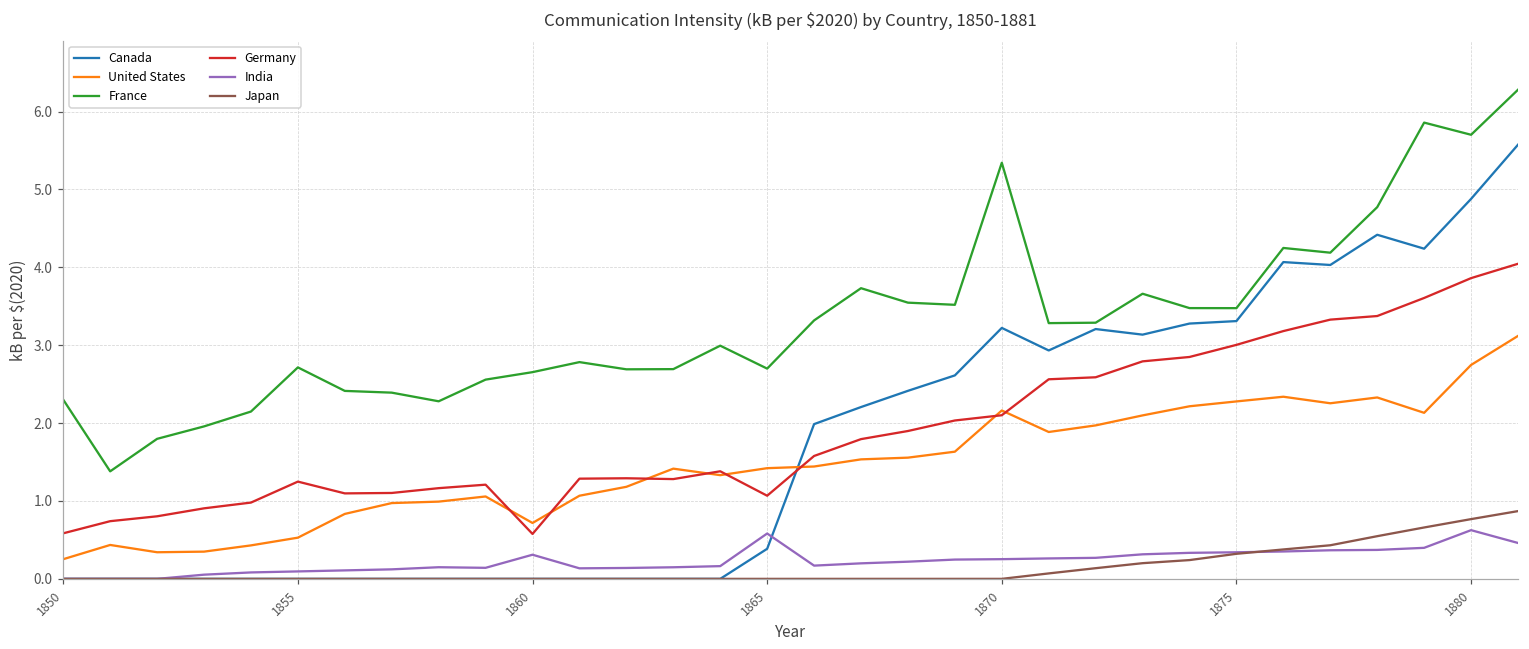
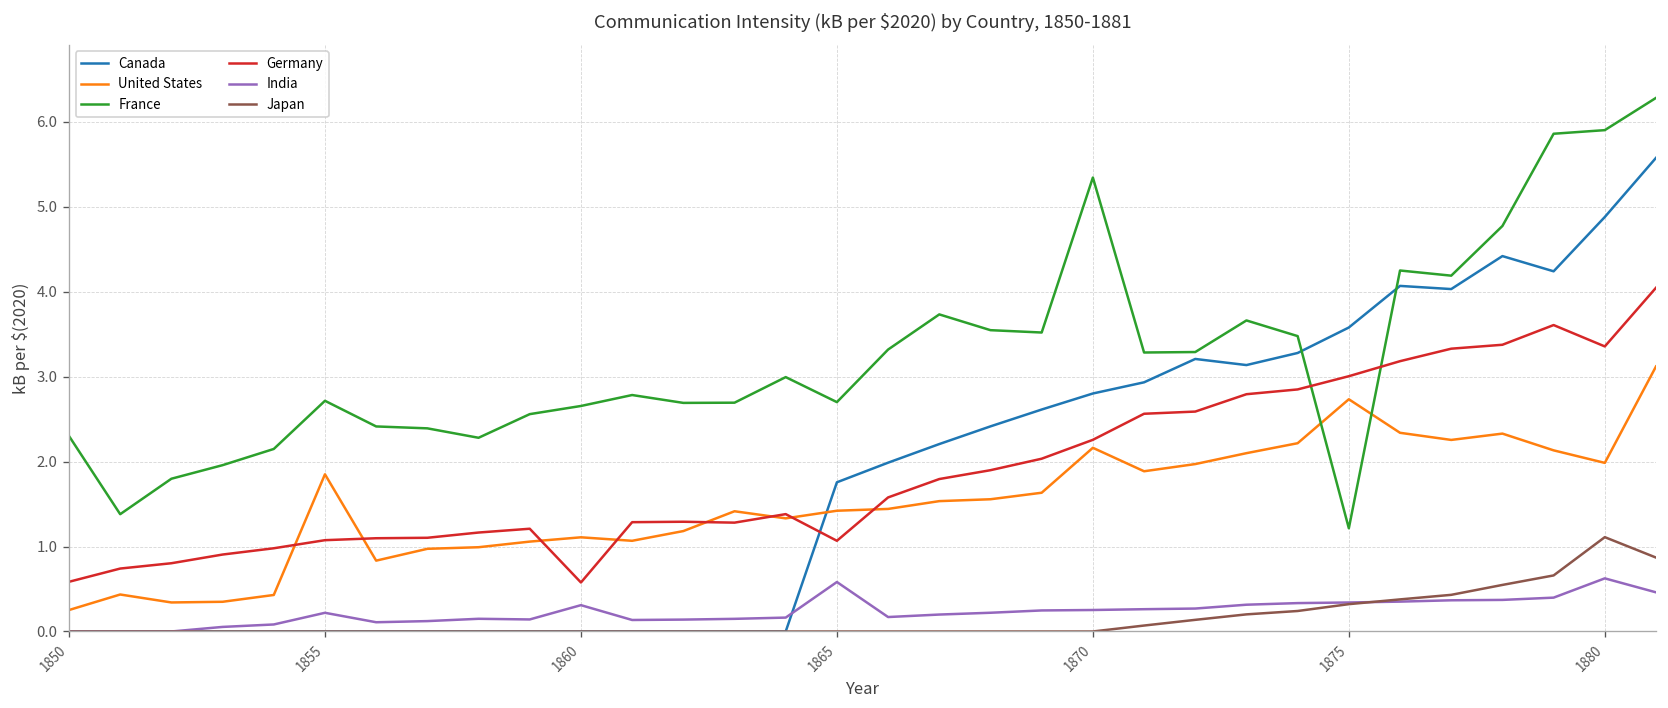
  {
    "Canada": {
-     "1865": 0.4,
-     "1870": 3.2,
-     "1875": 3.3,
+     "1865": 1.8,
+     "1870": 2.8,
+     "1875": 3.6,
      "1880": 4.9
    },
    "United States": {
      "1850": 0.3,
-     "1855": 0.5,
-     "1860": 0.7,
+     "1855": 1.8,
+     "1860": 1.1,
      "1865": 1.4,
      "1870": 2.2,
-     "1875": 2.3,
-     "1880": 2.7
+     "1875": 2.7,
+     "1880": 2.0
    },
    "France": {
      "1850": 2.3,
      "1855": 2.7,
      "1860": 2.7,
      "1865": 2.7,
      "1870": 5.3,
-     "1875": 3.5,
-     "1880": 5.7
+     "1875": 1.2,
+     "1880": 5.9
    },
    "Germany": {
      "1850": 0.6,
-     "1855": 1.2,
+     "1855": 1.1,
      "1860": 0.6,
      "1865": 1.1,
-     "1870": 2.1,
+     "1870": 2.3,
      "1875": 3.0,
-     "1880": 3.9
+     "1880": 3.4
    },
    "India": {
-     "1855": 0.1,
+     "1855": 0.2,
      "1860": 0.3,
      "1865": 0.6,
      "1870": 0.3,
      "1880": 0.6
    },
    "Japan": {
      "1865": 0.0,
      "1870": 0.0,
-     "1880": 0.8
+     "1880": 1.1
    }
  }
